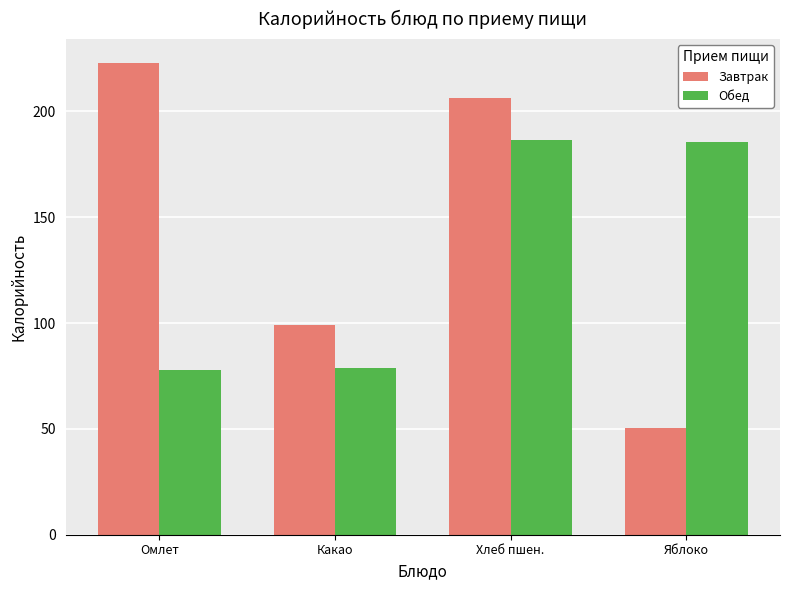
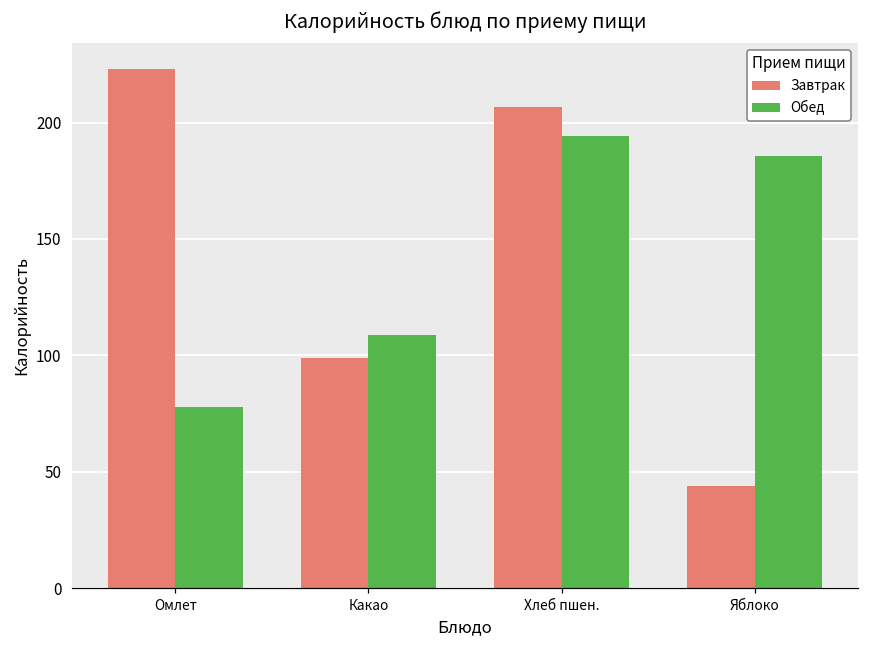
  {
    "Завтрак": {
      "Омлет": 223,
      "Какао": 99,
      "Хлеб пшен.": 207,
-     "Яблоко": 51
+     "Яблоко": 44
    },
    "Обед": {
      "Омлет": 78,
-     "Какао": 79,
-     "Хлеб пшен.": 186,
+     "Какао": 109,
+     "Хлеб пшен.": 194,
      "Яблоко": 186
    }
  }
